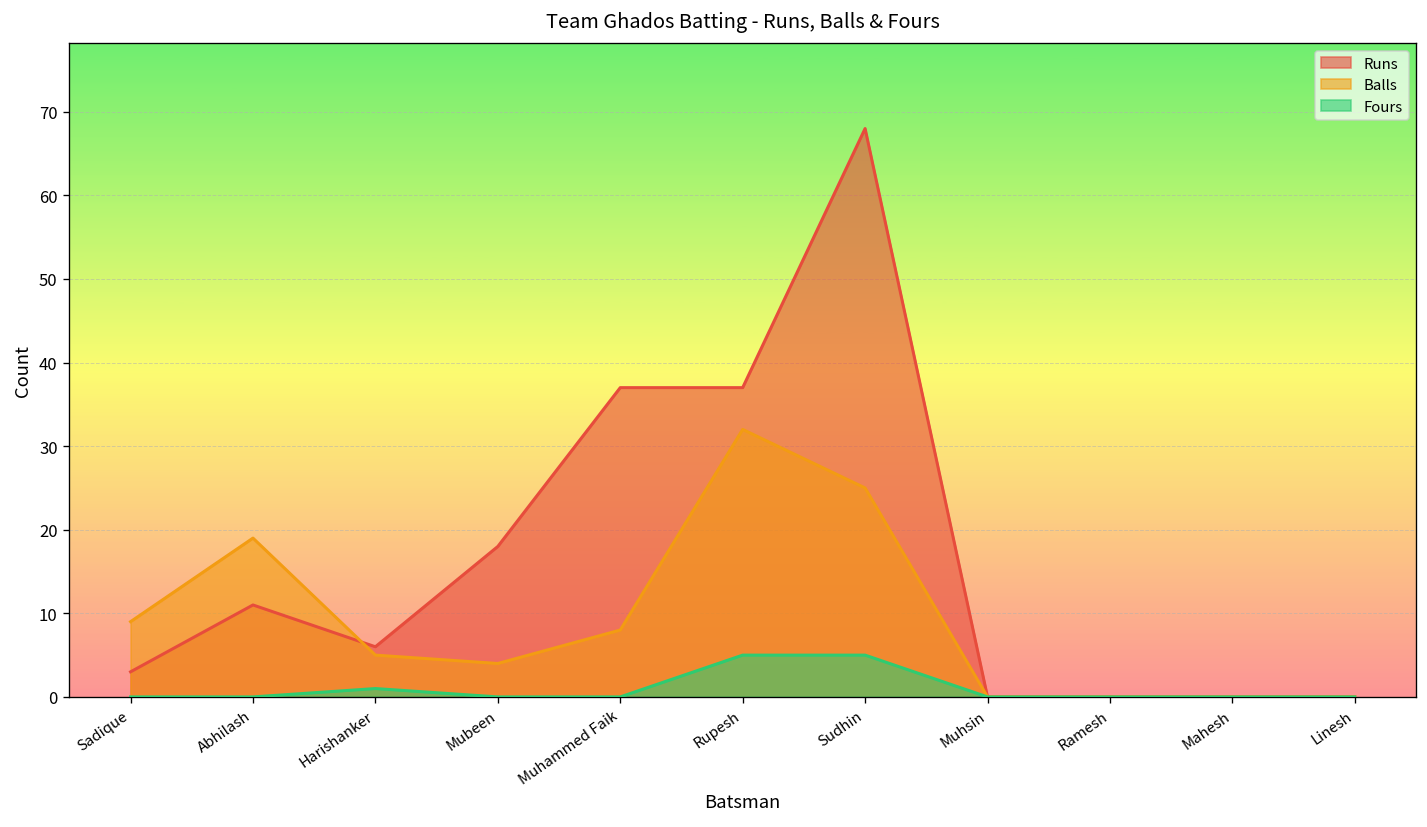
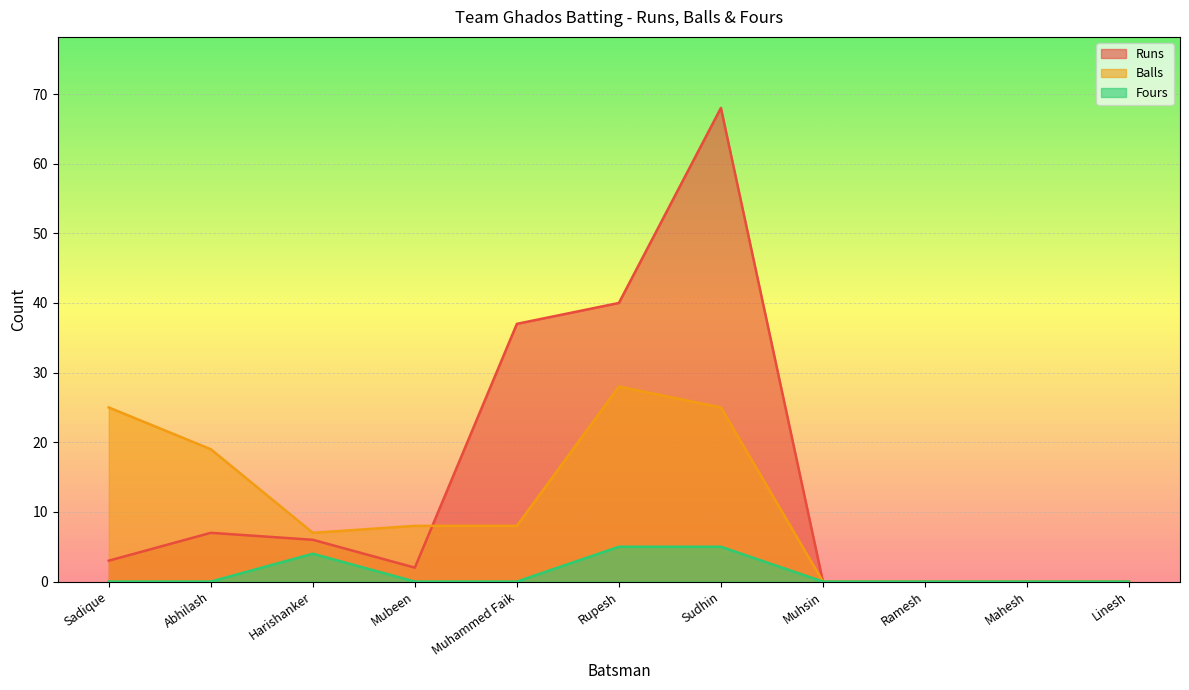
  {
    "Runs": {
      "Sadique": 3,
-     "Abhilash": 11,
+     "Abhilash": 7,
      "Harishanker": 6,
-     "Mubeen": 18,
+     "Mubeen": 2,
      "Muhammed Faik": 37,
-     "Rupesh": 37,
+     "Rupesh": 40,
      "Sudhin": 68
    },
    "Balls": {
-     "Sadique": 9,
+     "Sadique": 25,
      "Abhilash": 19,
-     "Harishanker": 5,
-     "Mubeen": 4,
+     "Harishanker": 7,
+     "Mubeen": 8,
      "Muhammed Faik": 8,
-     "Rupesh": 32,
+     "Rupesh": 28,
      "Sudhin": 25
    },
    "Fours": {
      "Sadique": 0,
      "Abhilash": 0,
-     "Harishanker": 1,
+     "Harishanker": 4,
      "Mubeen": 0,
      "Muhammed Faik": 0,
      "Rupesh": 5,
      "Sudhin": 5
    }
  }
